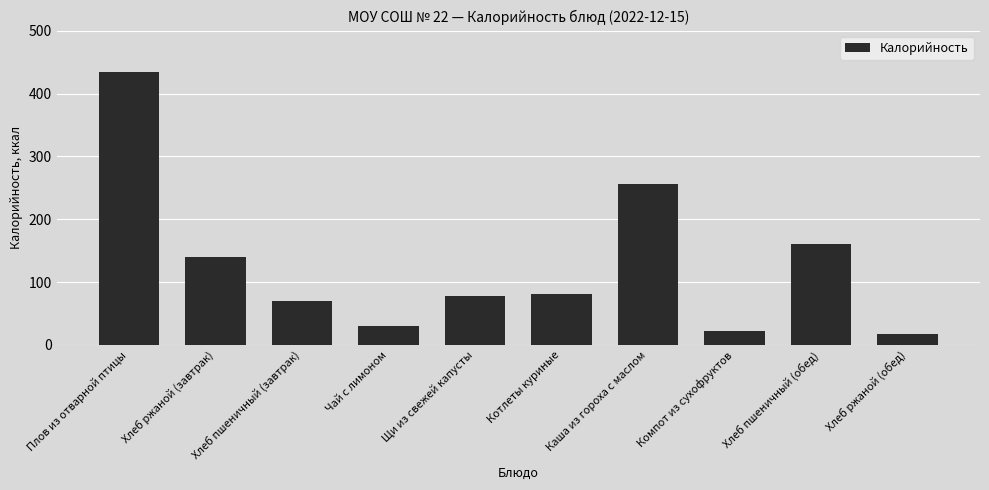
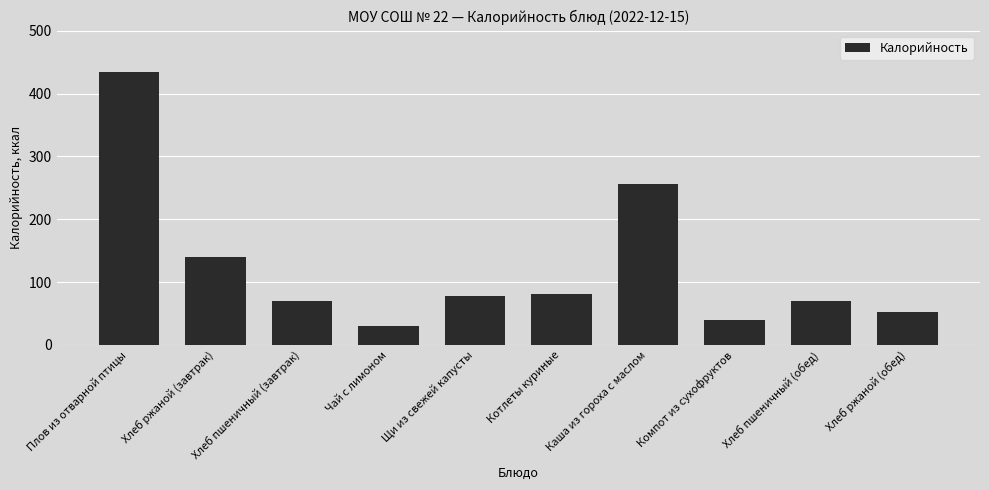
  {
    "Плов из отварной птицы": 440,
    "Хлеб ржаной (завтрак)": 140,
    "Хлеб пшеничный (завтрак)": 70,
    "Чай с лимоном": 30,
    "Щи из свежей капусты": 80,
    "Котлеты куриные": 80,
    "Каша из гороха с маслом": 260,
-   "Компот из сухофруктов": 20,
-   "Хлеб пшеничный (обед)": 160,
-   "Хлеб ржаной (обед)": 20
+   "Компот из сухофруктов": 40,
+   "Хлеб пшеничный (обед)": 70,
+   "Хлеб ржаной (обед)": 50
  }
